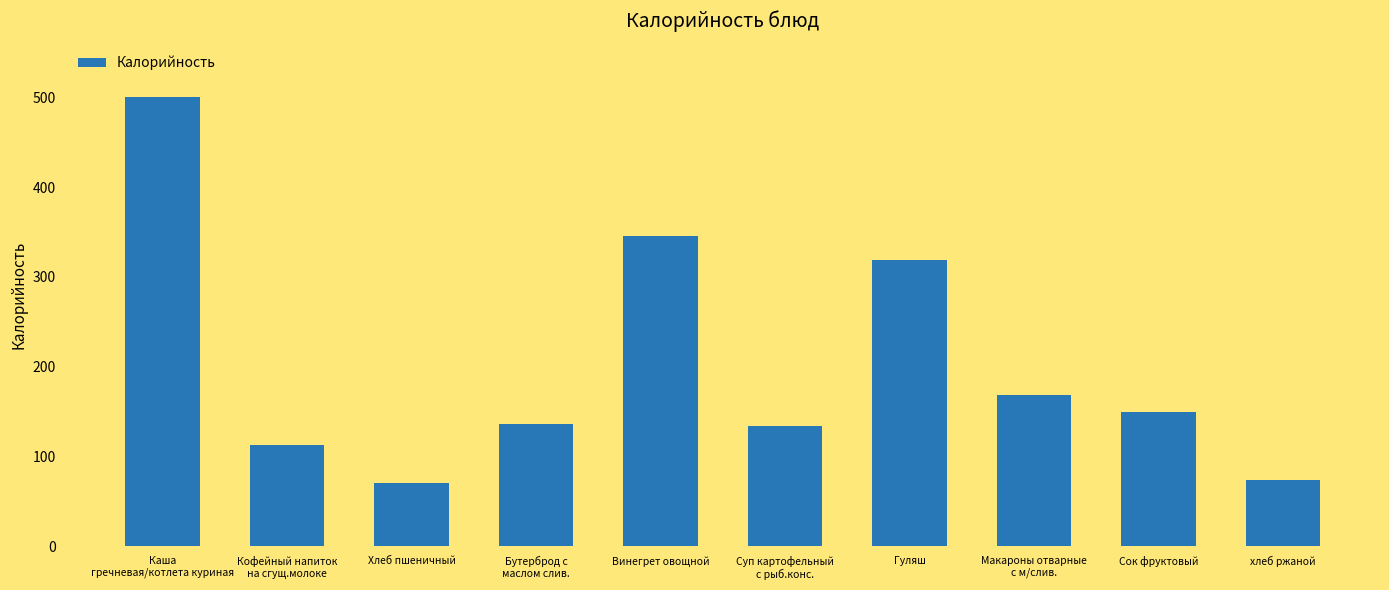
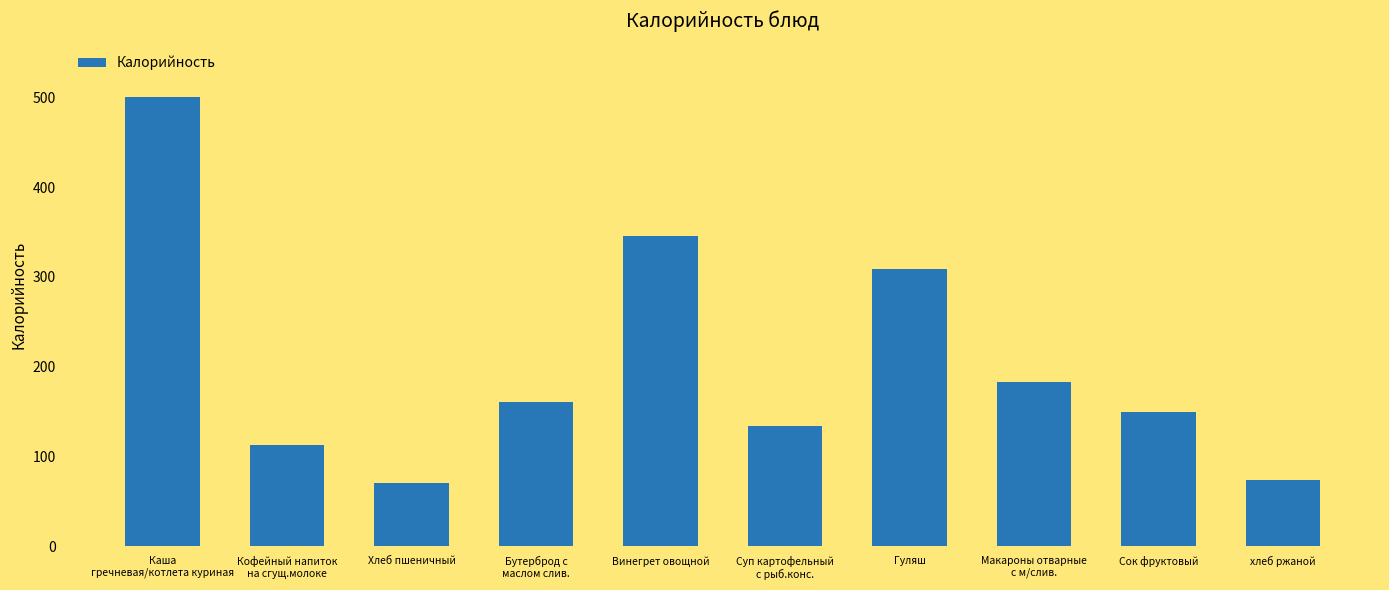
  {
    "Каша гречневая/котлета куриная": 500,
    "Кофейный напиток на сгущ.молоке": 110,
    "Хлеб пшеничный": 70,
-   "Бутерброд с маслом слив.": 140,
+   "Бутерброд с маслом слив.": 160,
    "Винегрет овощной": 350,
    "Суп картофельный с рыб.конс.": 130,
-   "Гуляш": 320,
-   "Макароны отварные с м/слив.": 170,
+   "Гуляш": 310,
+   "Макароны отварные с м/слив.": 180,
    "Сок фруктовый": 150,
    "хлеб ржаной": 70
  }
